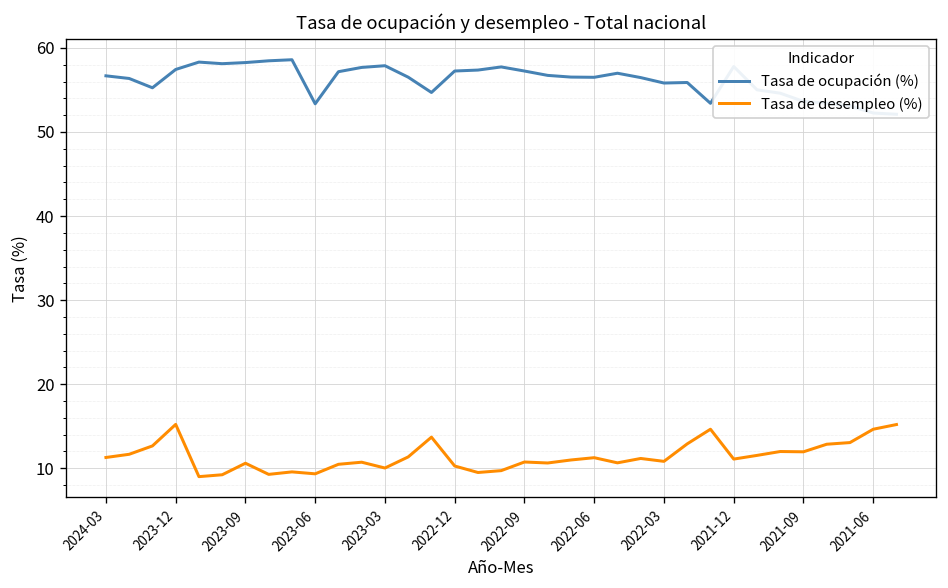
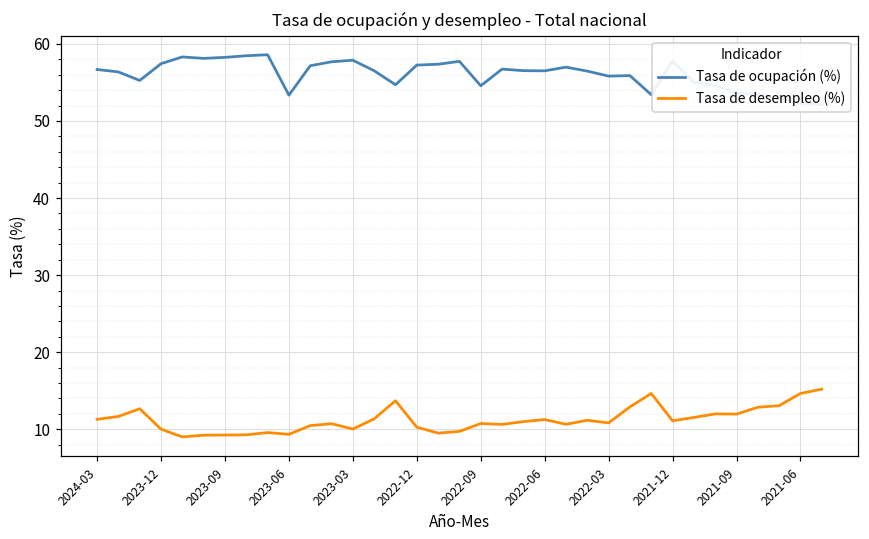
  {
    "Tasa de ocupación (%)": {
      "2024-03": 57,
      "2023-12": 57,
      "2023-09": 58,
      "2023-06": 53,
      "2023-03": 58,
      "2022-12": 57,
-     "2022-09": 57,
+     "2022-09": 55,
      "2022-06": 57,
      "2022-03": 56
    },
    "Tasa de desempleo (%)": {
      "2024-03": 11,
-     "2023-12": 15,
-     "2023-09": 11,
+     "2023-12": 10,
+     "2023-09": 9,
      "2023-06": 9,
      "2023-03": 10,
      "2022-12": 10,
      "2022-09": 11,
      "2022-06": 11,
      "2022-03": 11,
      "2021-12": 11,
      "2021-09": 12,
      "2021-06": 15
    }
  }
